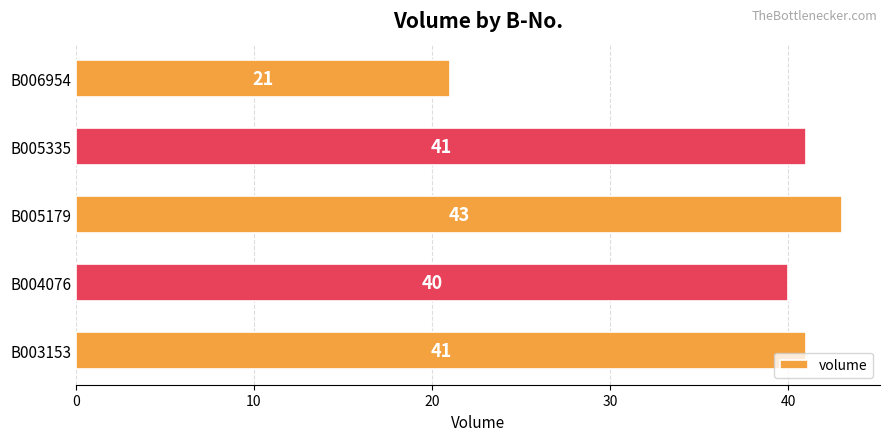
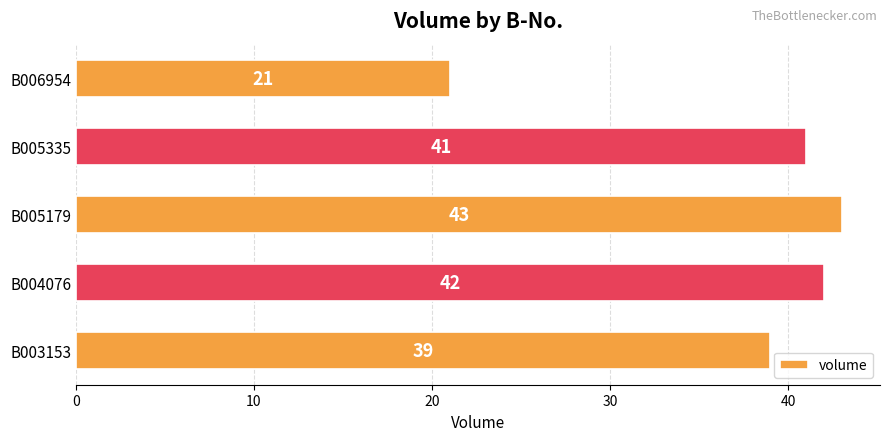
  {
    "B006954": 21,
    "B005335": 41,
    "B005179": 43,
-   "B004076": 40,
-   "B003153": 41
+   "B004076": 42,
+   "B003153": 39
  }
